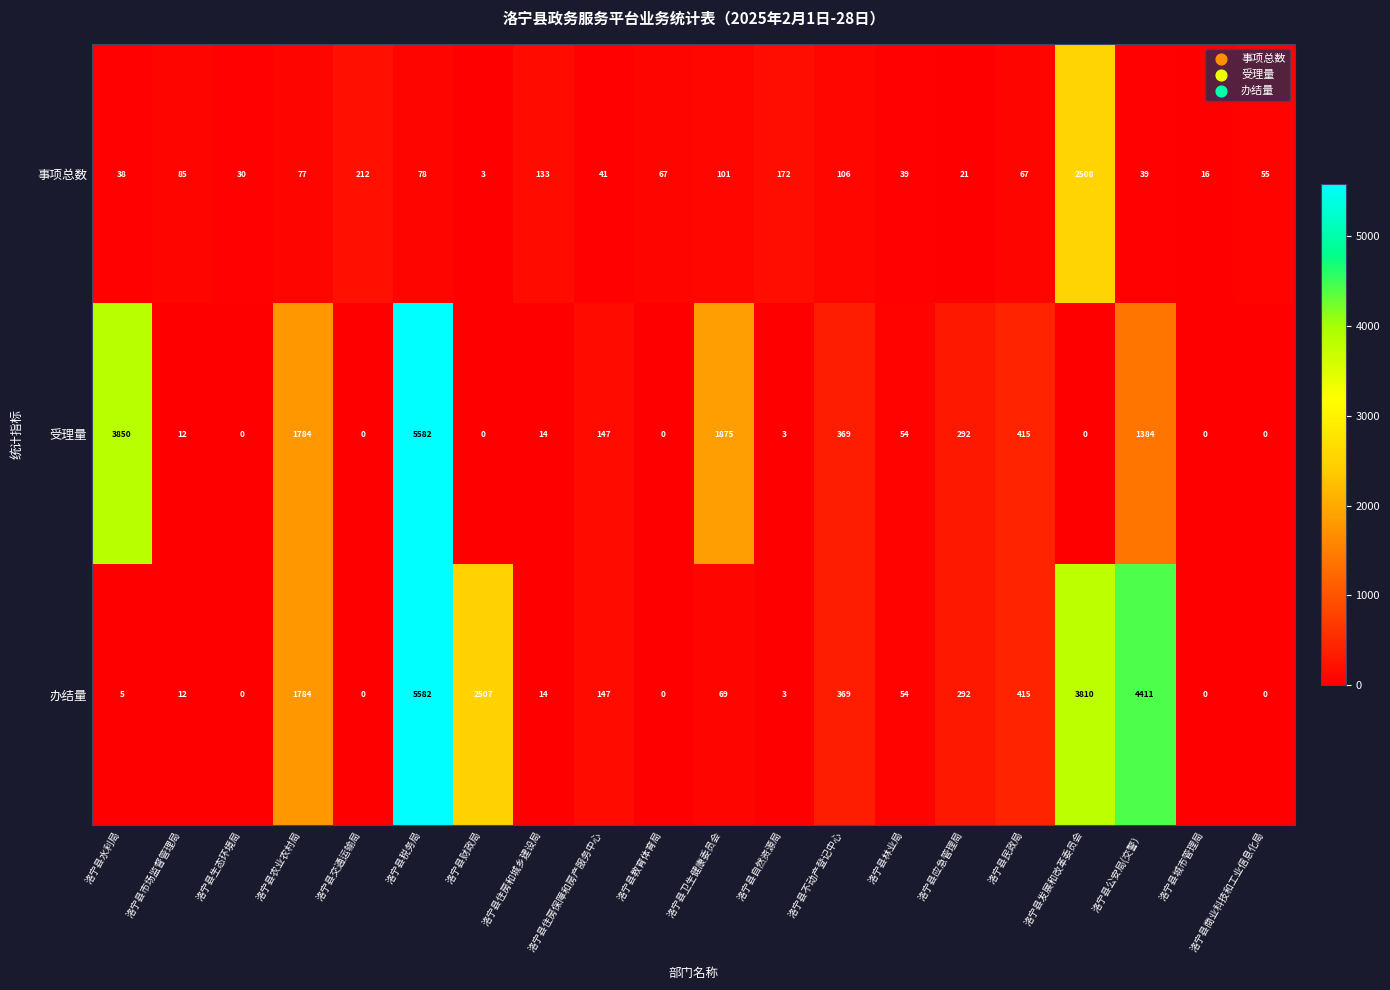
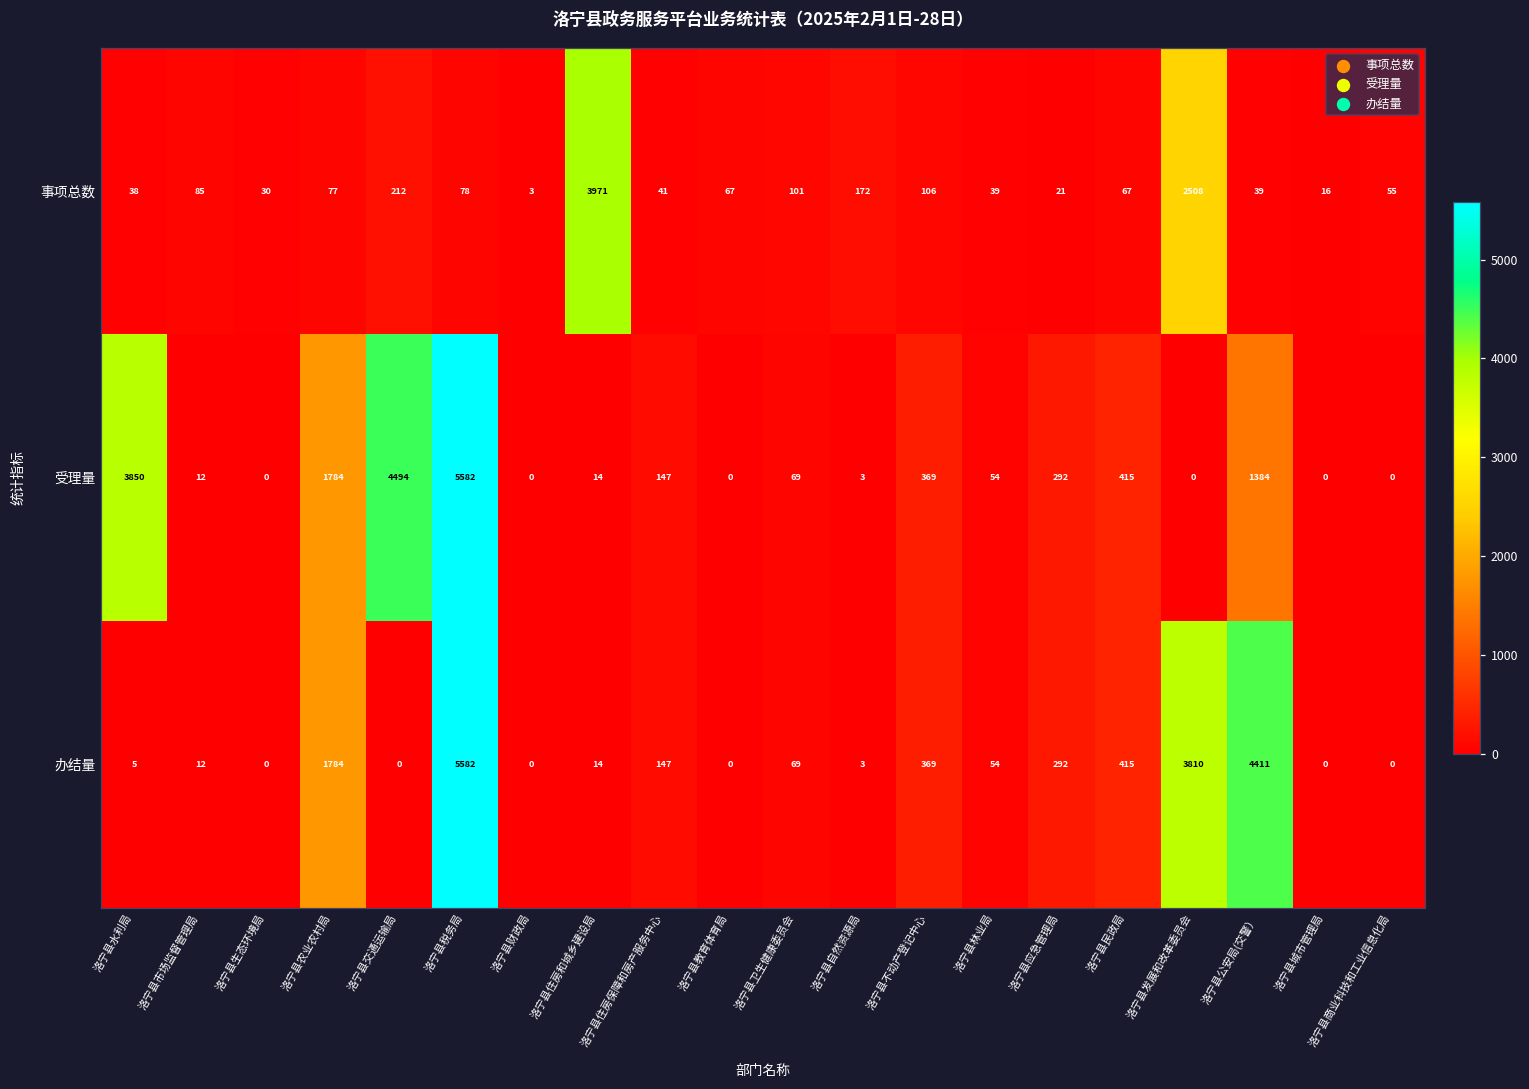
  {
    "事项总数": {
      "洛宁县水利局": 38,
      "洛宁县市场监督管理局": 85,
      "洛宁县生态环境局": 30,
      "洛宁县农业农村局": 77,
      "洛宁县交通运输局": 212,
      "洛宁县税务局": 78,
      "洛宁县财政局": 3,
-     "洛宁县住房和城乡建设局": 133,
+     "洛宁县住房和城乡建设局": 3971,
      "洛宁县住房保障和房产服务中心": 41,
      "洛宁县教育体育局": 67,
      "洛宁县卫生健康委员会": 101,
      "洛宁县自然资源局": 172,
      "洛宁县不动产登记中心": 106,
      "洛宁县林业局": 39,
      "洛宁县应急管理局": 21,
      "洛宁县民政局": 67,
      "洛宁县发展和改革委员会": 2508,
      "洛宁县公安局(交警）": 39,
      "洛宁县城市管理局": 16,
      "洛宁县商业科技和工业信息化局": 55
    },
    "受理量": {
      "洛宁县水利局": 3850,
      "洛宁县市场监督管理局": 12,
      "洛宁县生态环境局": 0,
      "洛宁县农业农村局": 1784,
-     "洛宁县交通运输局": 0,
+     "洛宁县交通运输局": 4494,
      "洛宁县税务局": 5582,
      "洛宁县财政局": 0,
      "洛宁县住房和城乡建设局": 14,
      "洛宁县住房保障和房产服务中心": 147,
      "洛宁县教育体育局": 0,
-     "洛宁县卫生健康委员会": 1875,
+     "洛宁县卫生健康委员会": 69,
      "洛宁县自然资源局": 3,
      "洛宁县不动产登记中心": 369,
      "洛宁县林业局": 54,
      "洛宁县应急管理局": 292,
      "洛宁县民政局": 415,
      "洛宁县发展和改革委员会": 0,
      "洛宁县公安局(交警）": 1384,
      "洛宁县城市管理局": 0,
      "洛宁县商业科技和工业信息化局": 0
    },
    "办结量": {
      "洛宁县水利局": 5,
      "洛宁县市场监督管理局": 12,
      "洛宁县生态环境局": 0,
      "洛宁县农业农村局": 1784,
      "洛宁县交通运输局": 0,
      "洛宁县税务局": 5582,
-     "洛宁县财政局": 2507,
+     "洛宁县财政局": 0,
      "洛宁县住房和城乡建设局": 14,
      "洛宁县住房保障和房产服务中心": 147,
      "洛宁县教育体育局": 0,
      "洛宁县卫生健康委员会": 69,
      "洛宁县自然资源局": 3,
      "洛宁县不动产登记中心": 369,
      "洛宁县林业局": 54,
      "洛宁县应急管理局": 292,
      "洛宁县民政局": 415,
      "洛宁县发展和改革委员会": 3810,
      "洛宁县公安局(交警）": 4411,
      "洛宁县城市管理局": 0,
      "洛宁县商业科技和工业信息化局": 0
    }
  }
